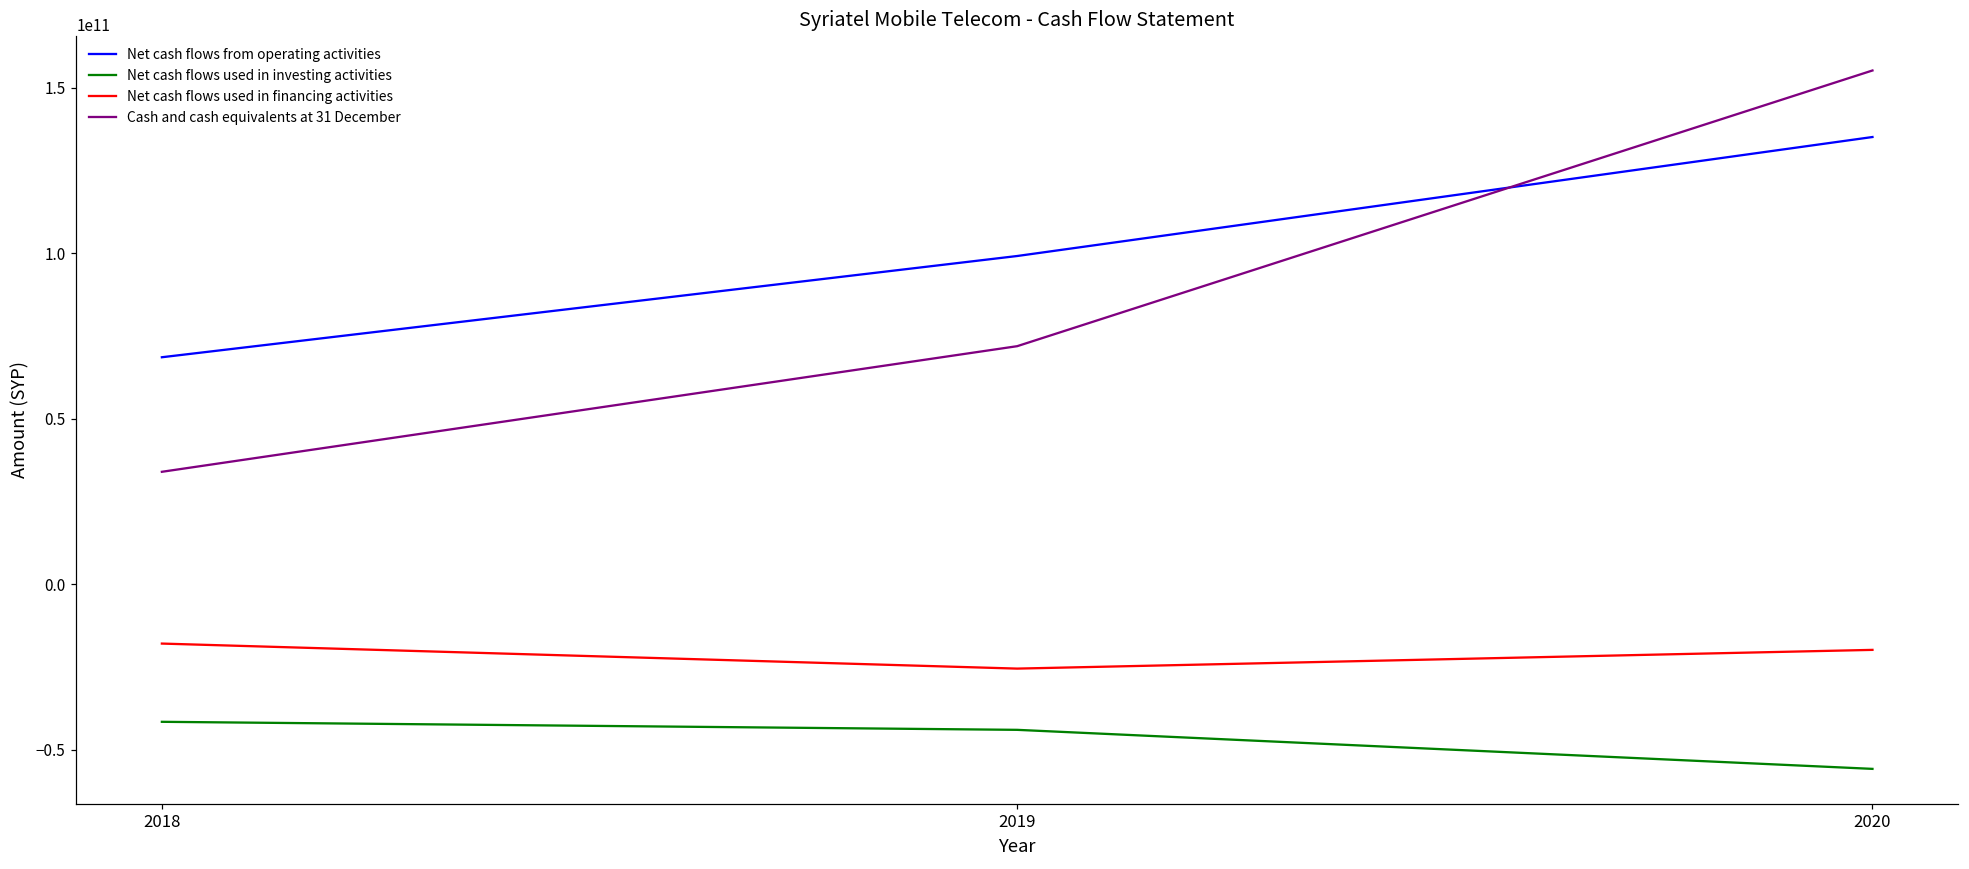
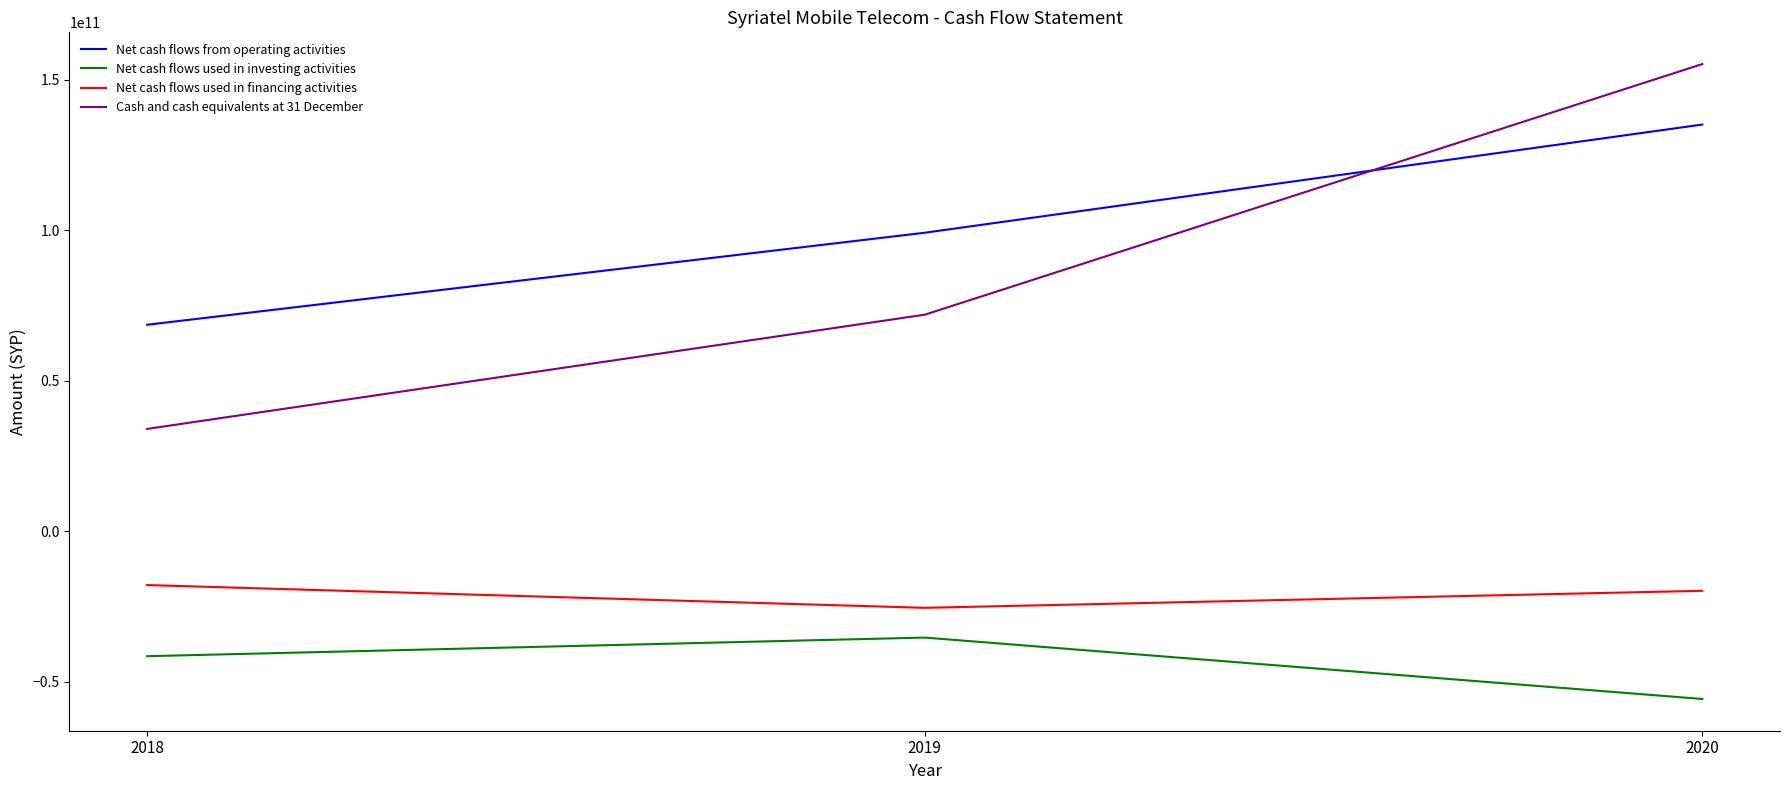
  {
    "Net cash flows from operating activities": {
      "2018": 69000000000,
      "2019": 99000000000,
      "2020": 135000000000
    },
    "Net cash flows used in investing activities": {
      "2018": -42000000000,
-     "2019": -44000000000,
+     "2019": -35000000000,
      "2020": -56000000000
    },
    "Net cash flows used in financing activities": {
      "2018": -18000000000,
      "2019": -25000000000,
      "2020": -20000000000
    },
    "Cash and cash equivalents at 31 December": {
      "2018": 34000000000,
      "2019": 72000000000,
      "2020": 155000000000
    }
  }
